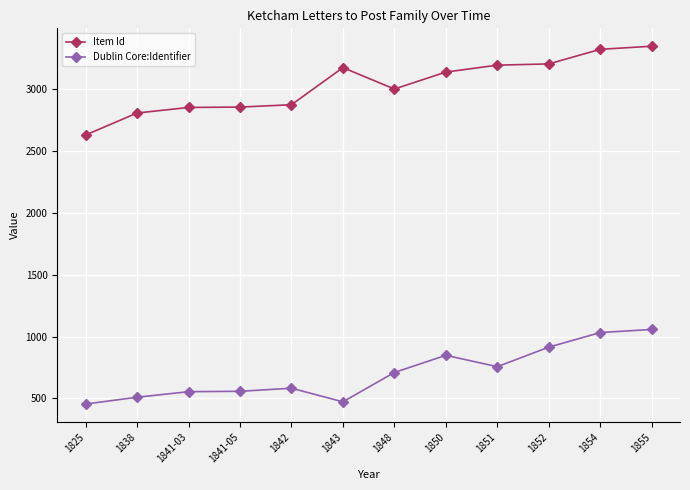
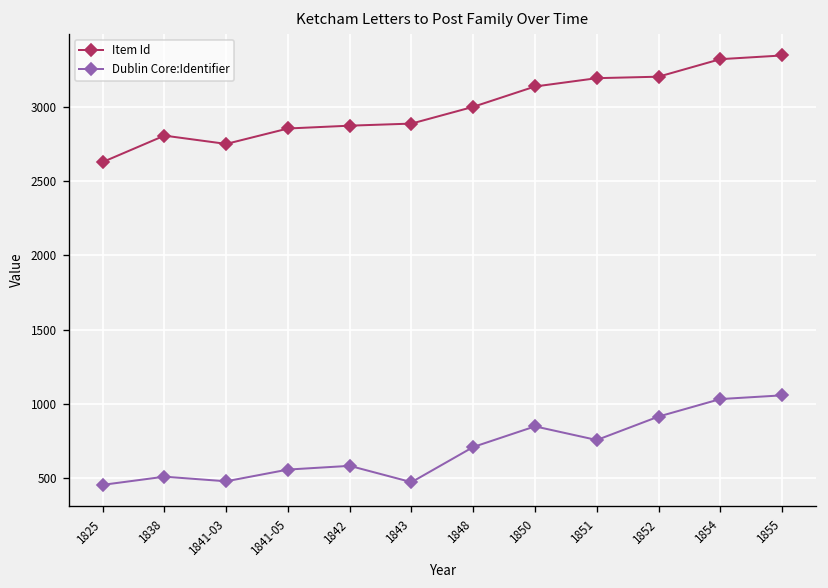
  {
    "Item Id": {
      "1825": 2630,
      "1838": 2810,
-     "1841-03": 2850,
+     "1841-03": 2750,
      "1841-05": 2860,
      "1842": 2870,
-     "1843": 3170,
+     "1843": 2890,
      "1848": 3000,
      "1850": 3140,
      "1851": 3190,
      "1852": 3200,
      "1854": 3320,
      "1855": 3350
    },
    "Dublin Core:Identifier": {
      "1825": 450,
      "1838": 510,
-     "1841-03": 550,
+     "1841-03": 480,
      "1841-05": 560,
      "1842": 580,
      "1843": 470,
      "1848": 710,
      "1850": 850,
      "1851": 760,
      "1852": 910,
      "1854": 1030,
      "1855": 1060
    }
  }
